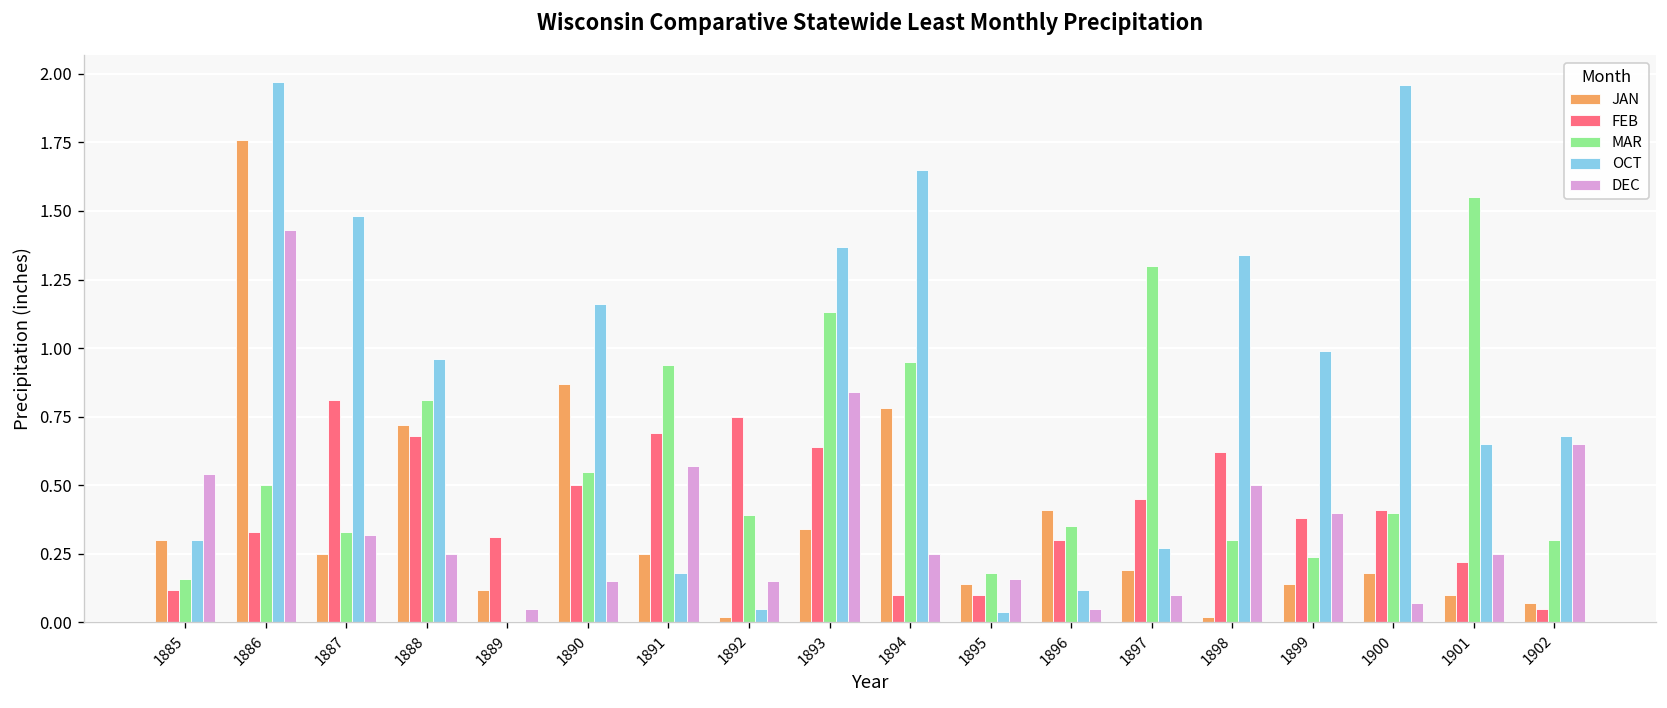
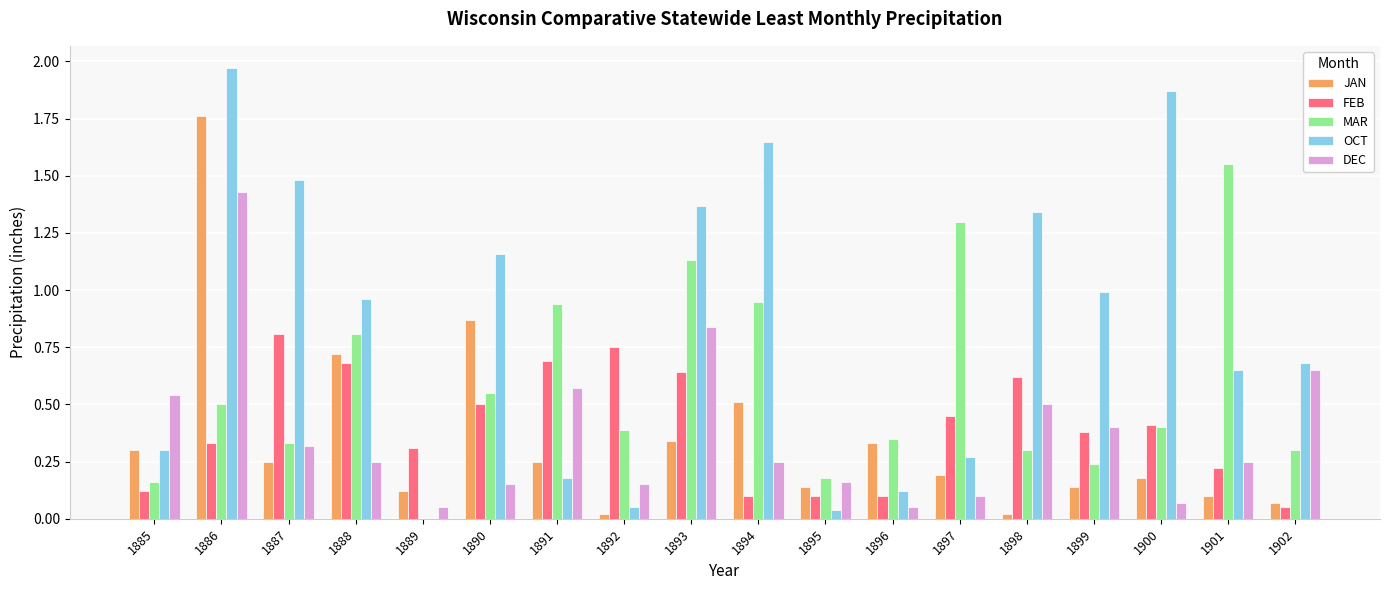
  {
    "JAN": {
      "1885": 0.30,
      "1886": 1.76,
      "1887": 0.25,
      "1888": 0.72,
      "1889": 0.12,
      "1890": 0.87,
      "1891": 0.25,
      "1892": 0.02,
      "1893": 0.34,
-     "1894": 0.78,
+     "1894": 0.51,
      "1895": 0.14,
-     "1896": 0.41,
+     "1896": 0.33,
      "1897": 0.19,
      "1898": 0.02,
      "1899": 0.14,
      "1900": 0.18,
      "1901": 0.10,
      "1902": 0.07
    },
    "FEB": {
      "1885": 0.12,
      "1886": 0.33,
      "1887": 0.8,
      "1888": 0.68,
      "1889": 0.3,
      "1890": 0.5,
      "1891": 0.7,
      "1892": 0.75,
      "1893": 0.64,
      "1894": 0.1,
      "1895": 0.1,
-     "1896": 0.3,
+     "1896": 0.1,
      "1897": 0.45,
      "1898": 0.62,
      "1899": 0.38,
      "1900": 0.4,
      "1901": 0.22,
      "1902": 0.05
    },
    "MAR": {
      "1885": 0.16,
      "1886": 0.50,
      "1887": 0.33,
      "1888": 0.81,
      "1889": 0.00,
      "1890": 0.55,
      "1891": 0.94,
      "1892": 0.39,
      "1893": 1.13,
      "1894": 0.95,
      "1895": 0.18,
      "1896": 0.35,
      "1897": 1.30,
      "1898": 0.30,
      "1899": 0.24,
      "1900": 0.40,
      "1901": 1.55,
      "1902": 0.30
    },
    "OCT": {
      "1885": 0.30,
      "1886": 1.97,
      "1887": 1.48,
      "1888": 0.96,
      "1889": 0.00,
      "1890": 1.16,
      "1891": 0.18,
      "1892": 0.05,
      "1893": 1.37,
      "1894": 1.65,
      "1895": 0.04,
      "1896": 0.12,
      "1897": 0.27,
      "1898": 1.34,
      "1899": 0.99,
-     "1900": 1.96,
+     "1900": 1.87,
      "1901": 0.65,
      "1902": 0.68
    },
    "DEC": {
      "1885": 0.54,
      "1886": 1.43,
      "1887": 0.32,
      "1888": 0.25,
      "1889": 0.05,
      "1890": 0.15,
      "1891": 0.57,
      "1892": 0.15,
      "1893": 0.84,
      "1894": 0.25,
      "1895": 0.16,
      "1896": 0.05,
      "1897": 0.10,
      "1898": 0.50,
      "1899": 0.40,
      "1900": 0.07,
      "1901": 0.25,
      "1902": 0.65
    }
  }
